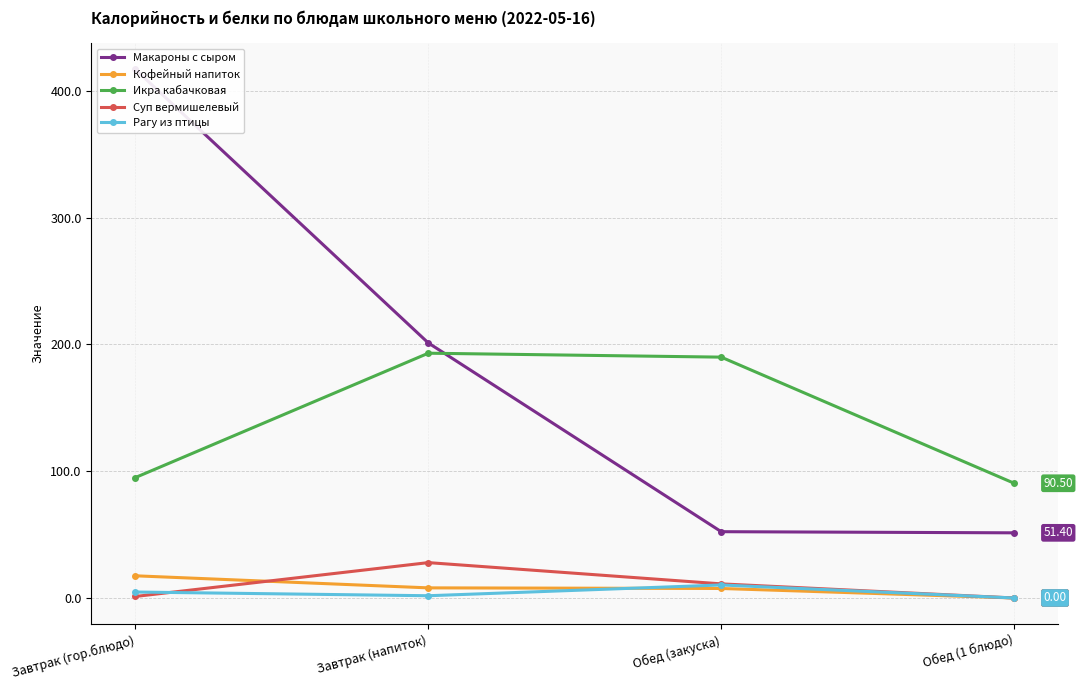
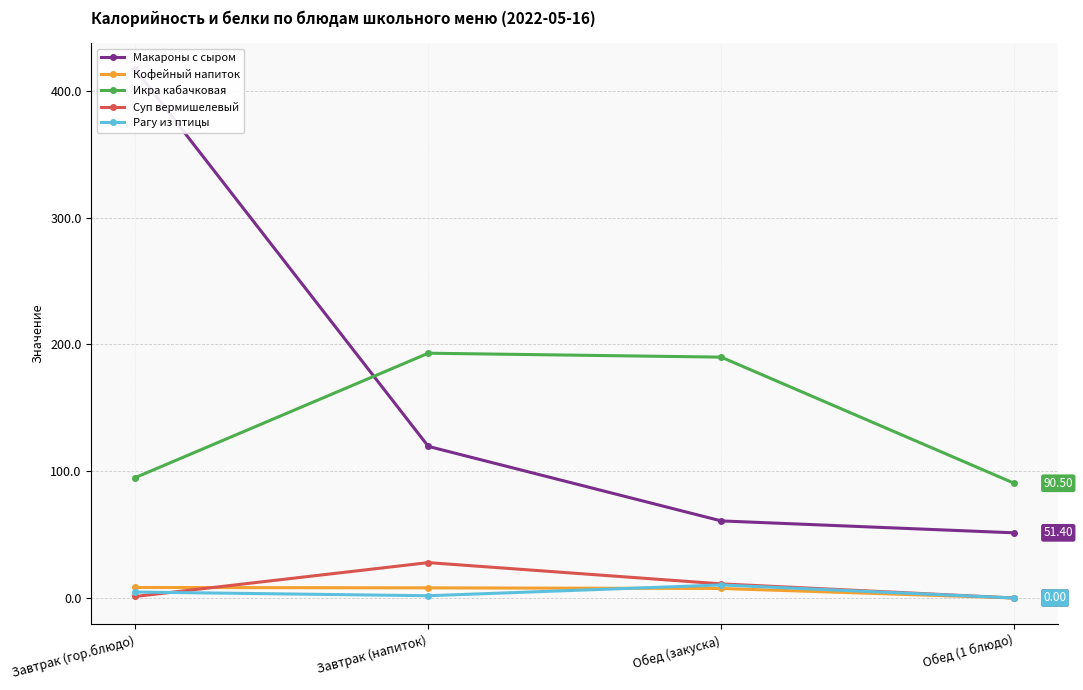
  {
    "Макароны с сыром": {
-     "Завтрак (напиток)": 201,
-     "Обед (закуска)": 52,
+     "Завтрак (напиток)": 120,
+     "Обед (закуска)": 61,
      "Обед (1 блюдо)": 51
    },
    "Кофейный напиток": {
-     "Завтрак (гор.блюдо)": 18,
+     "Завтрак (гор.блюдо)": 8,
      "Завтрак (напиток)": 8,
      "Обед (закуска)": 8
    },
    "Икра кабачковая": {
      "Завтрак (гор.блюдо)": 95,
      "Завтрак (напиток)": 193,
      "Обед (закуска)": 190,
      "Обед (1 блюдо)": 91
    },
    "Суп вермишелевый": {
      "Завтрак (гор.блюдо)": 1,
      "Завтрак (напиток)": 28
    },
    "Рагу из птицы": {
      "Завтрак (гор.блюдо)": 5,
      "Завтрак (напиток)": 2
    }
  }
